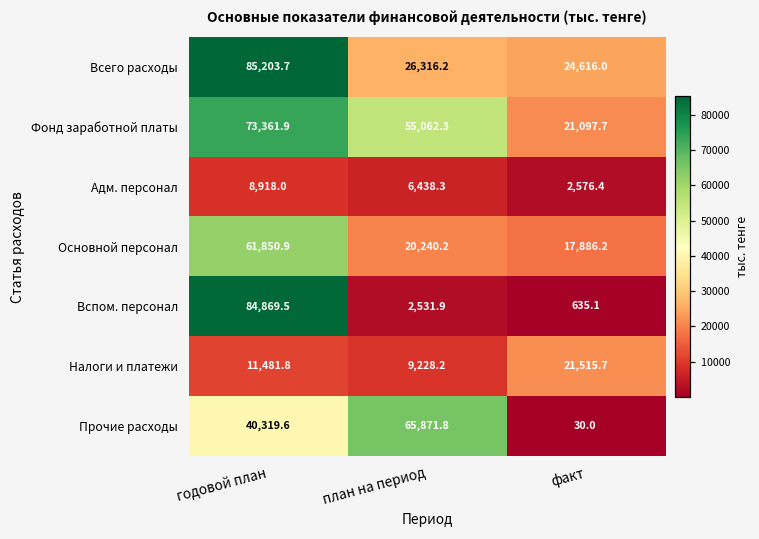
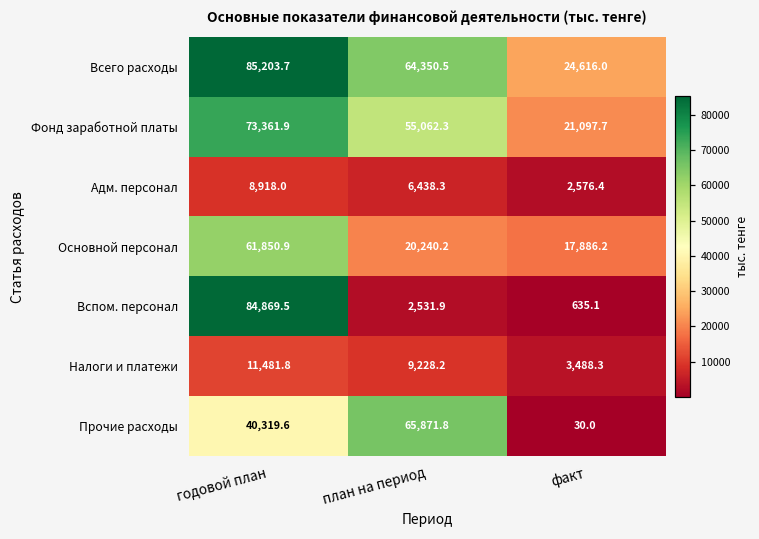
  {
    "Всего расходы": {
      "годовой план": "85,203.7",
-     "план на период": "26,316.2",
+     "план на период": "64,350.5",
      "факт": "24,616.0"
    },
    "Фонд заработной платы": {
      "годовой план": "73,361.9",
      "план на период": "55,062.3",
      "факт": "21,097.7"
    },
    "Адм. персонал": {
      "годовой план": "8,918.0",
      "план на период": "6,438.3",
      "факт": "2,576.4"
    },
    "Основной персонал": {
      "годовой план": "61,850.9",
      "план на период": "20,240.2",
      "факт": "17,886.2"
    },
    "Вспом. персонал": {
      "годовой план": "84,869.5",
      "план на период": "2,531.9",
      "факт": "635.1"
    },
    "Налоги и платежи": {
      "годовой план": "11,481.8",
      "план на период": "9,228.2",
-     "факт": "21,515.7"
+     "факт": "3,488.3"
    },
    "Прочие расходы": {
      "годовой план": "40,319.6",
      "план на период": "65,871.8",
      "факт": "30.0"
    }
  }
